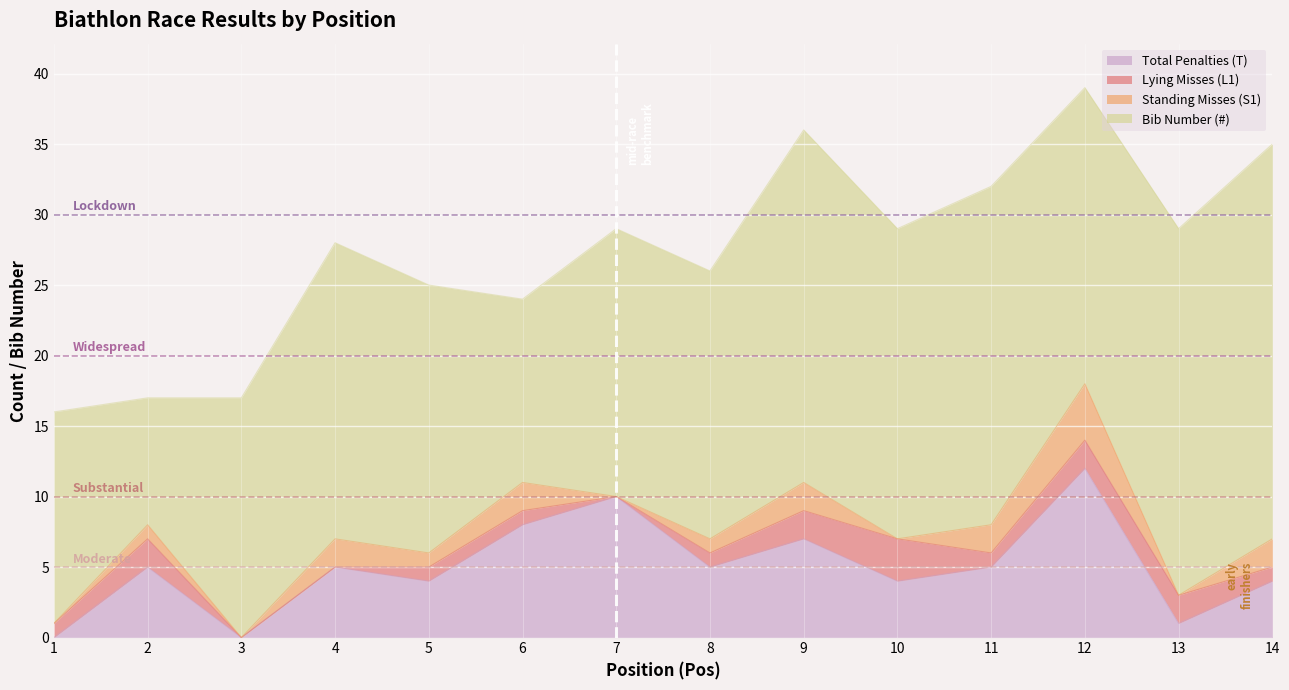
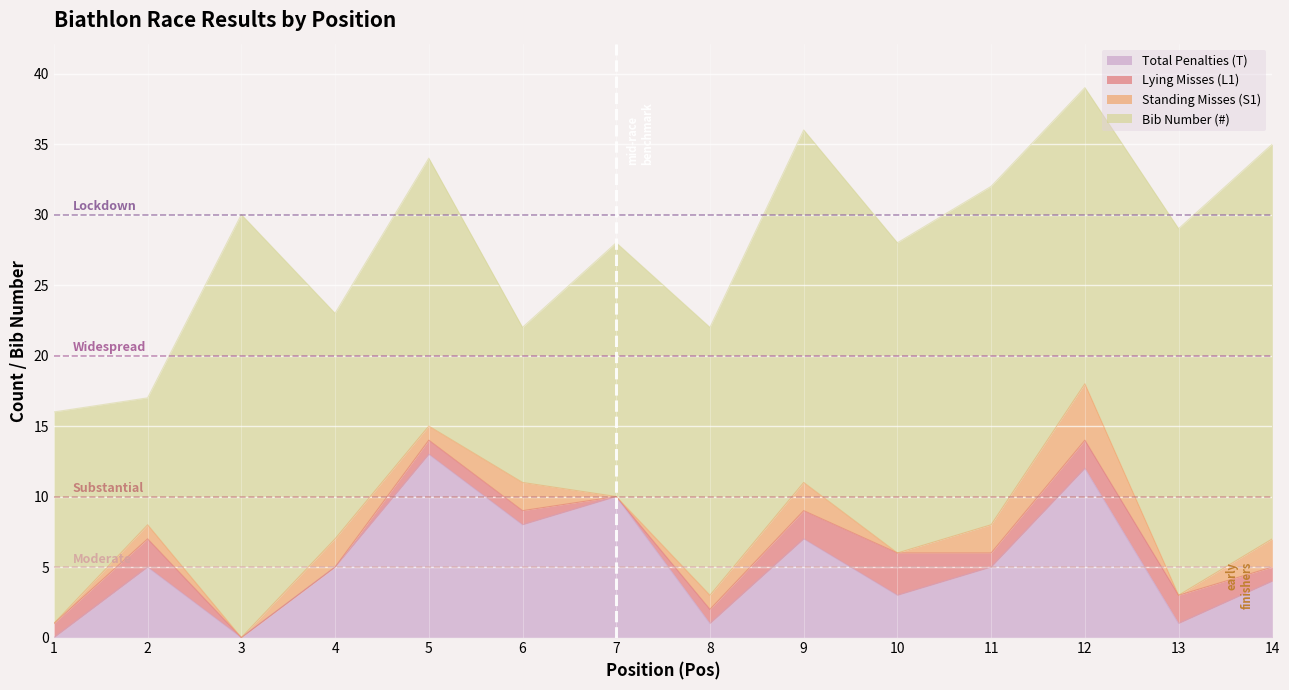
  {
    "Total Penalties (T)": {
      "1": 0,
      "2": 5,
-     "5": 4,
+     "5": 13,
      "6": 8,
-     "8": 5,
+     "8": 1,
      "9": 7,
-     "10": 4,
+     "10": 3,
      "11": 5,
      "12": 12,
      "13": 1,
      "14": 4
    },
    "Bib Number (#)": {
      "1": 15,
      "2": 9,
-     "3": 17,
-     "4": 21,
+     "3": 30,
+     "4": 16,
      "5": 19,
-     "6": 13,
-     "7": 19,
+     "6": 11,
+     "7": 18,
      "8": 19,
      "9": 25,
      "10": 22,
      "11": 24,
      "12": 21,
      "13": 26,
      "14": 28
    }
  }
